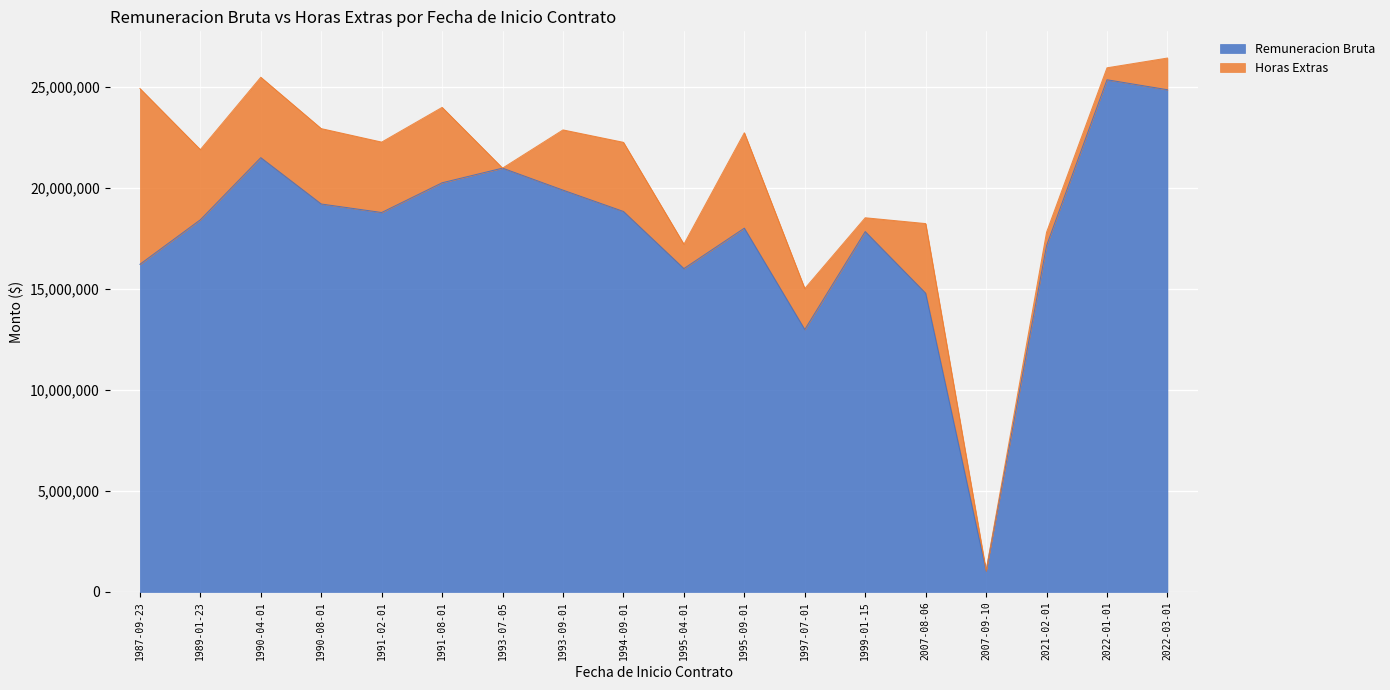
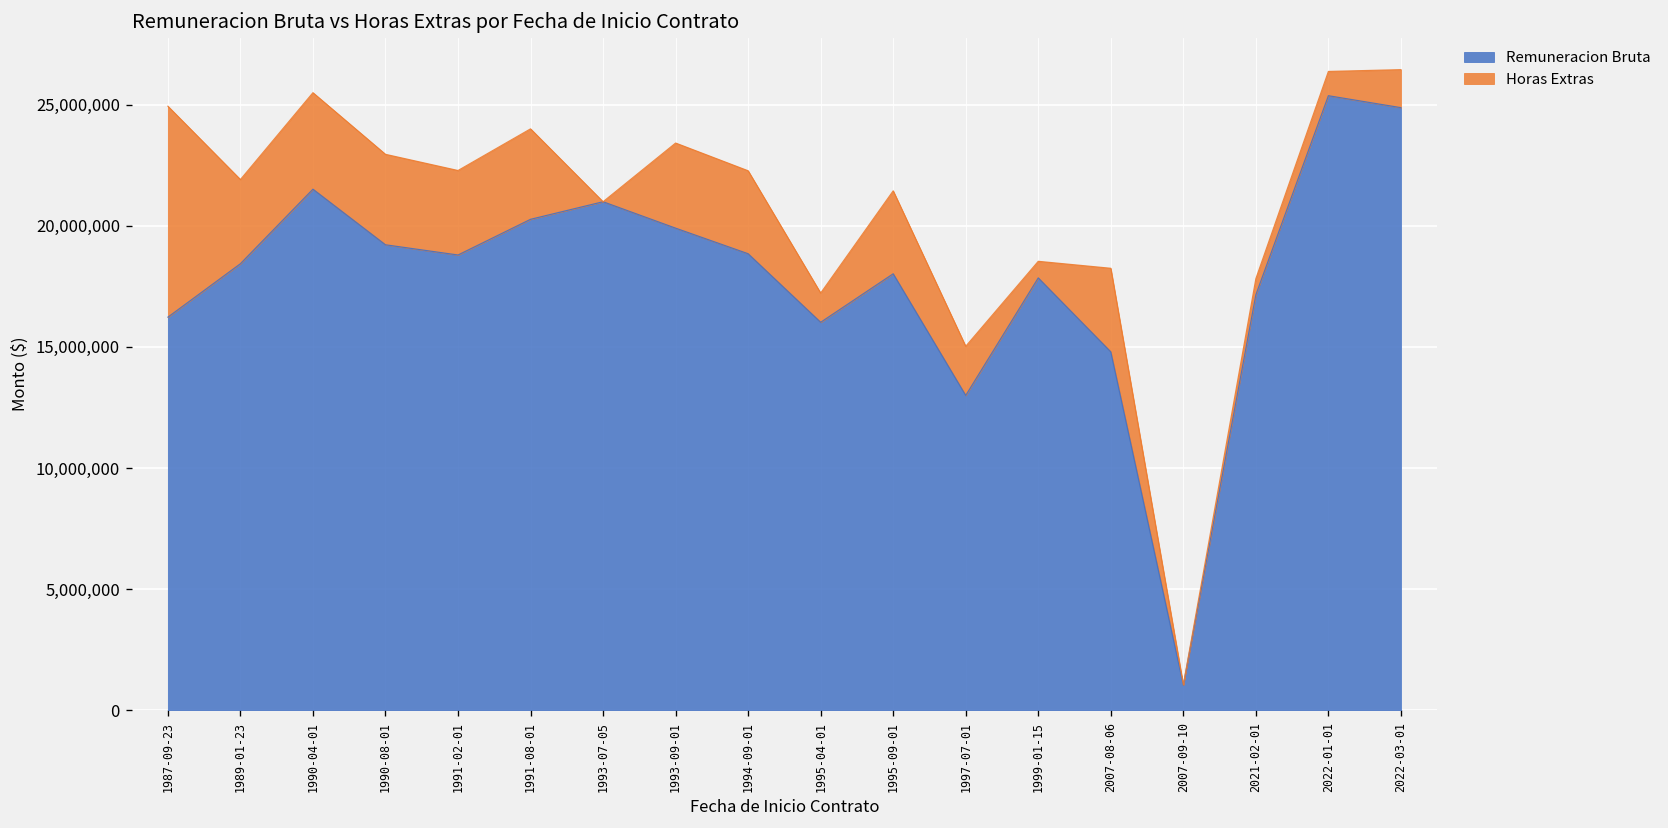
  {
    "Remuneracion Bruta": {
      "1987-09-23": "16,200,000",
      "1989-01-23": "18,400,000",
      "1990-04-01": "21,500,000",
      "1990-08-01": "19,200,000",
      "1991-02-01": "18,800,000",
      "1991-08-01": "20,300,000",
      "1993-09-01": "19,900,000",
      "1994-09-01": "18,800,000",
      "1995-04-01": "16,000,000",
      "1995-09-01": "18,000,000",
      "1997-07-01": "13,000,000",
      "1999-01-15": "17,800,000",
      "2007-08-06": "14,800,000",
      "2021-02-01": "17,200,000",
      "2022-01-01": "25,400,000",
      "2022-03-01": "24,900,000"
    },
    "Horas Extras": {
      "1987-09-23": "8,700,000",
      "1989-01-23": "3,500,000",
      "1990-04-01": "4,000,000",
      "1990-08-01": "3,700,000",
      "1991-02-01": "3,500,000",
      "1991-08-01": "3,700,000",
-     "1993-09-01": "3,000,000",
+     "1993-09-01": "3,500,000",
      "1994-09-01": "3,400,000",
      "1995-04-01": "1,200,000",
-     "1995-09-01": "4,700,000",
+     "1995-09-01": "3,400,000",
      "1997-07-01": "2,000,000",
      "1999-01-15": "700,000",
      "2007-08-06": "3,400,000",
      "2021-02-01": "700,000",
-     "2022-01-01": "600,000",
+     "2022-01-01": "1,000,000",
      "2022-03-01": "1,600,000"
    }
  }
